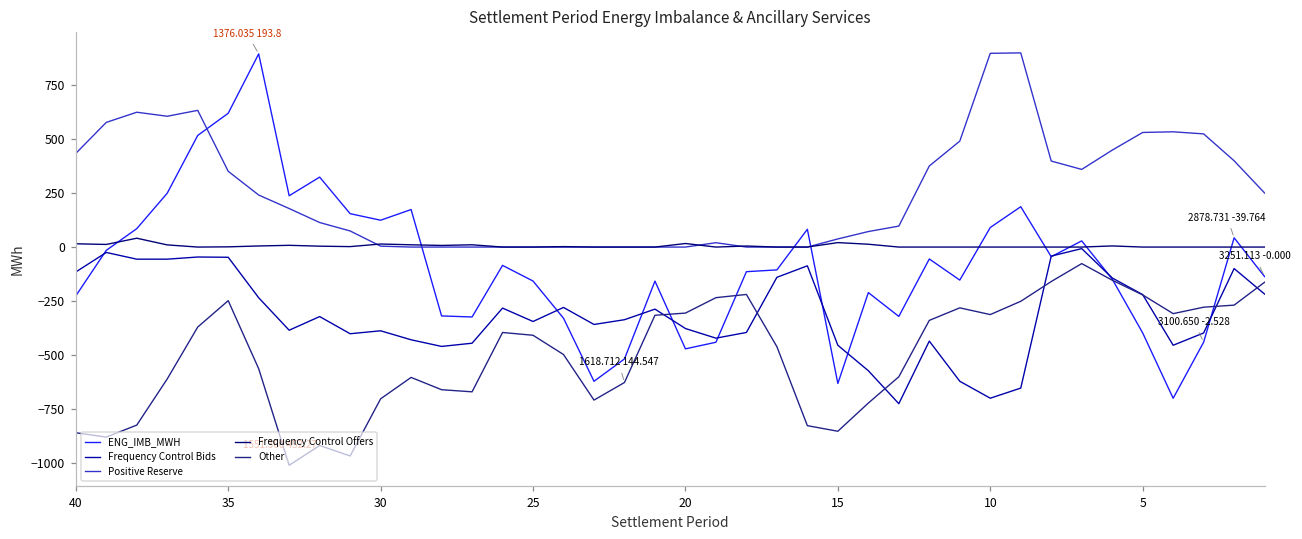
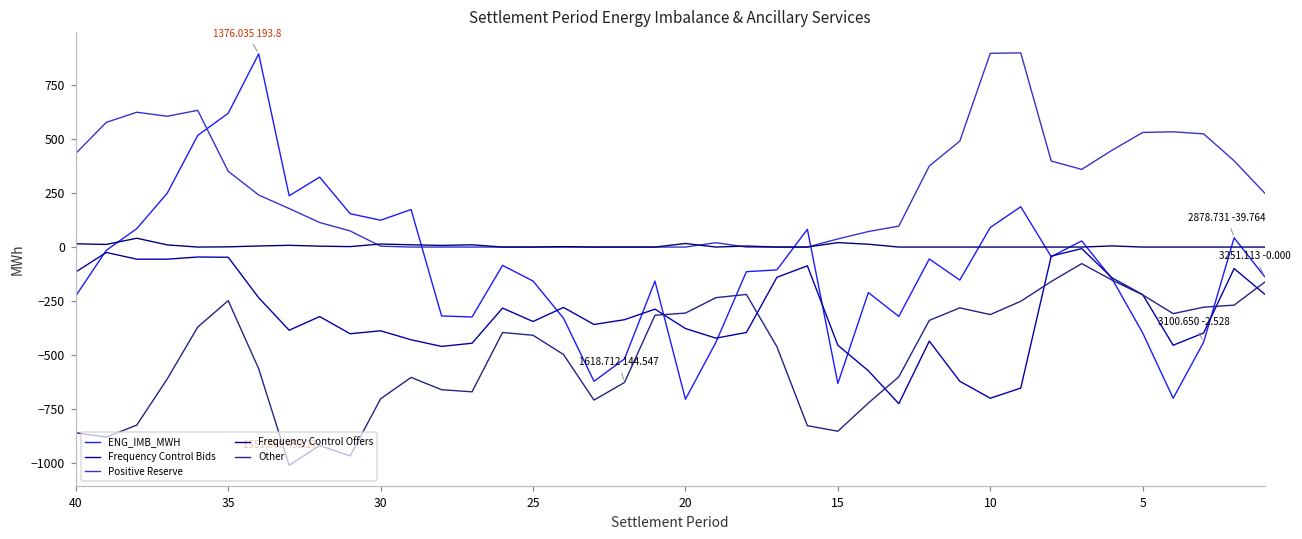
  {
    "ENG_IMB_MWH": {
      "40": -230,
      "35": 620,
      "30": 120,
      "25": -160,
-     "20": -470,
+     "20": -700,
      "15": -630,
      "10": 90,
      "5": -400
    },
    "Positive Reserve": {
      "40": 430,
      "35": 350,
      "20": 0,
      "15": 40,
      "10": 900,
      "5": 530
    }
  }
